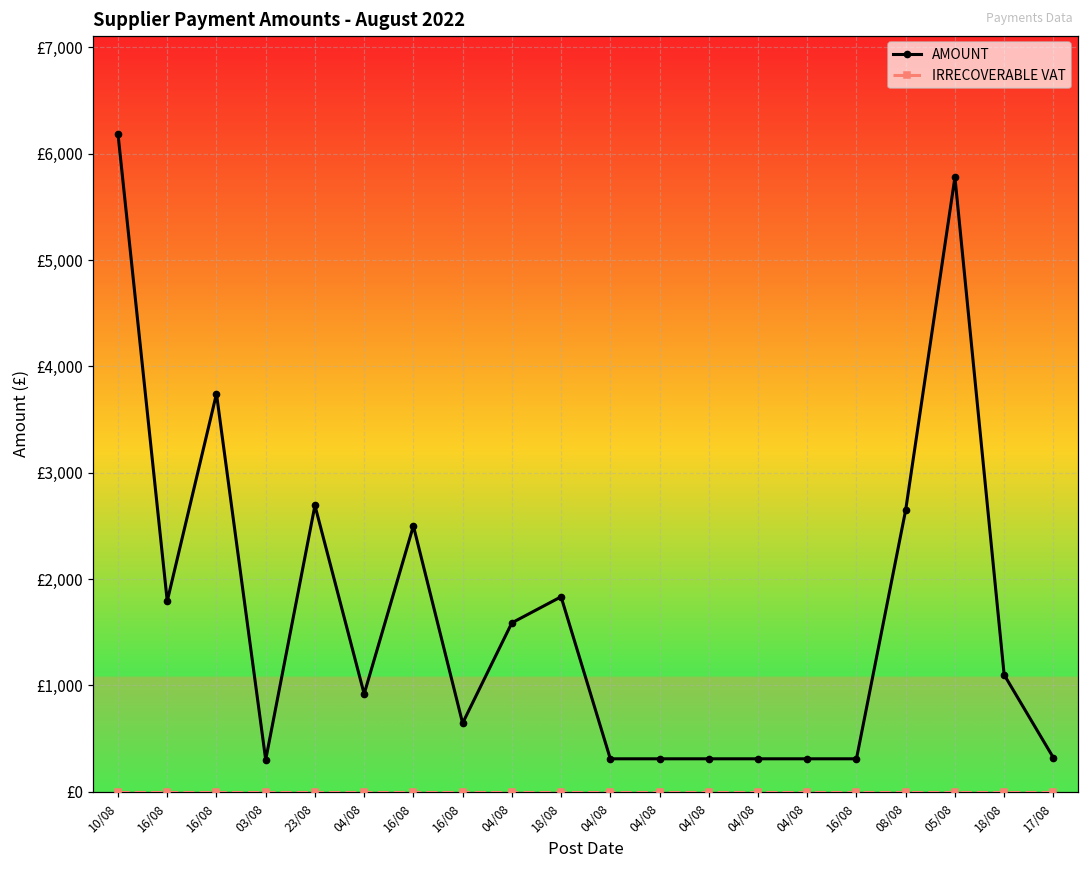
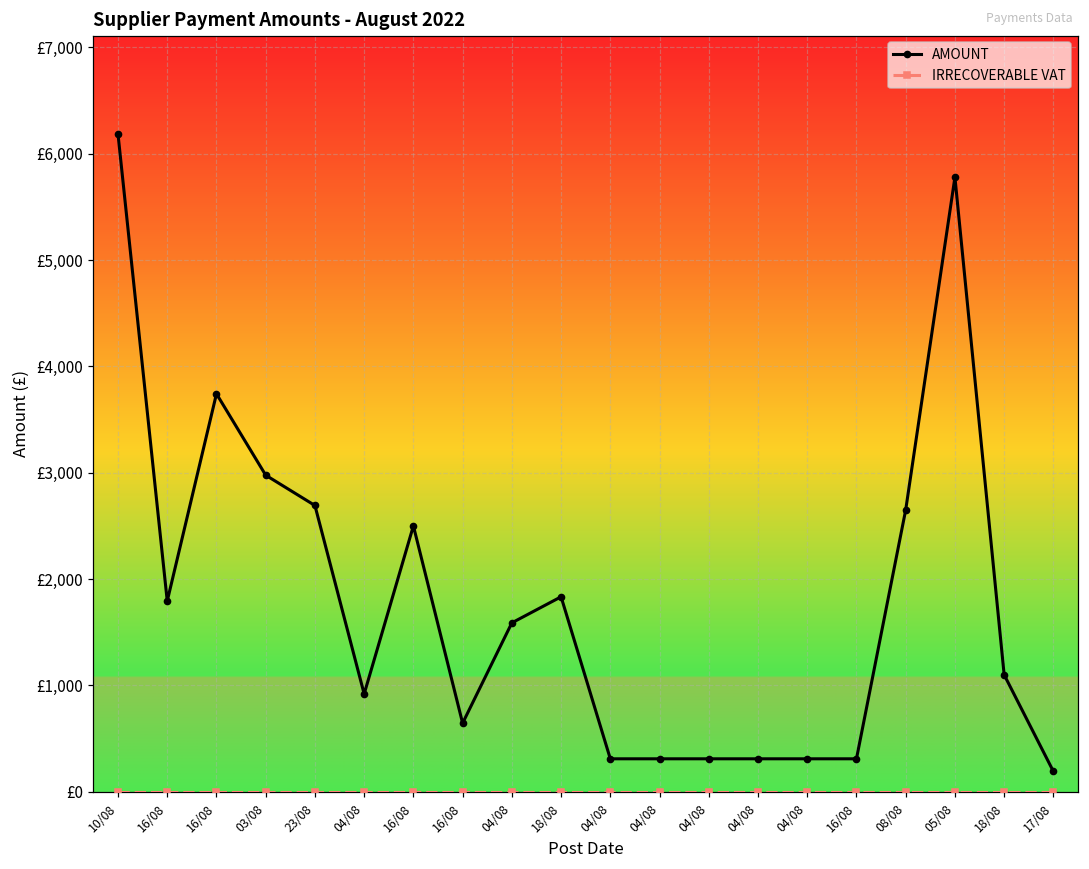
  {
    "AMOUNT": {
      "10/08": "£6,200",
-     "03/08": "£300",
+     "03/08": "£3,000",
      "23/08": "£2,700",
      "08/08": "£2,700",
      "05/08": "£5,800",
-     "17/08": "£300"
+     "17/08": "£200"
    },
    "IRRECOVERABLE VAT": {
      "10/08": "£0",
      "03/08": "£0",
      "23/08": "£0",
      "08/08": "£0",
      "05/08": "£0",
      "17/08": "£0"
    }
  }
